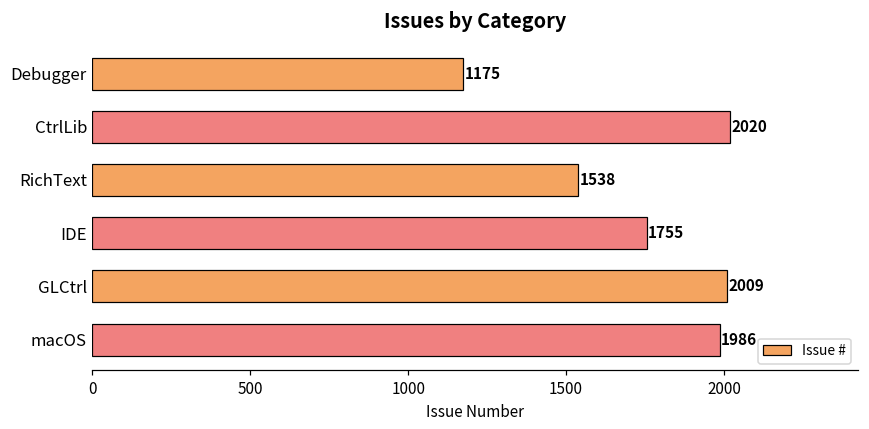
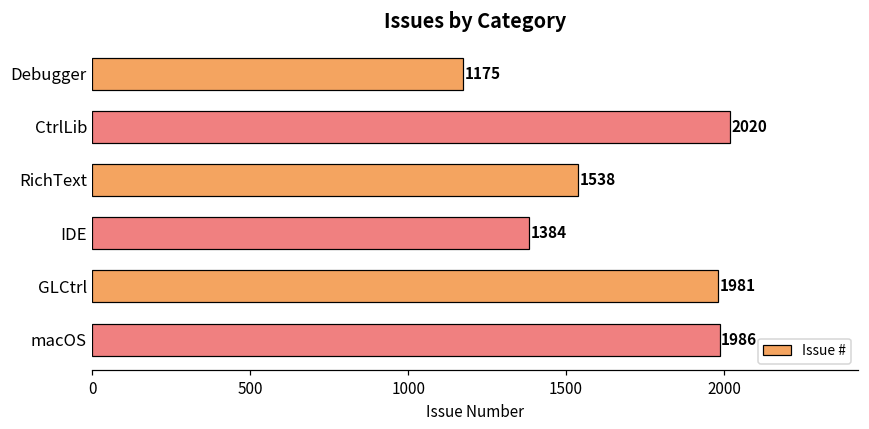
  {
    "Debugger": 1175,
    "CtrlLib": 2020,
    "RichText": 1538,
-   "IDE": 1755,
-   "GLCtrl": 2009,
+   "IDE": 1384,
+   "GLCtrl": 1981,
    "macOS": 1986
  }
